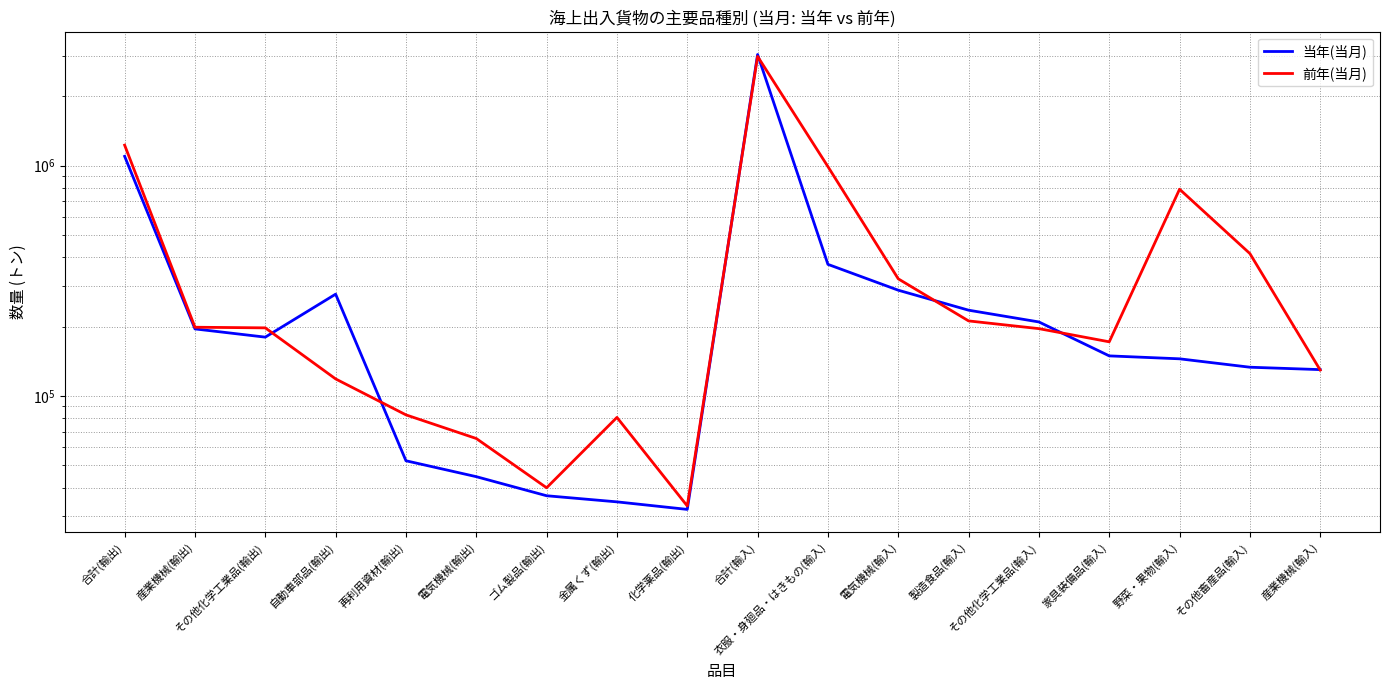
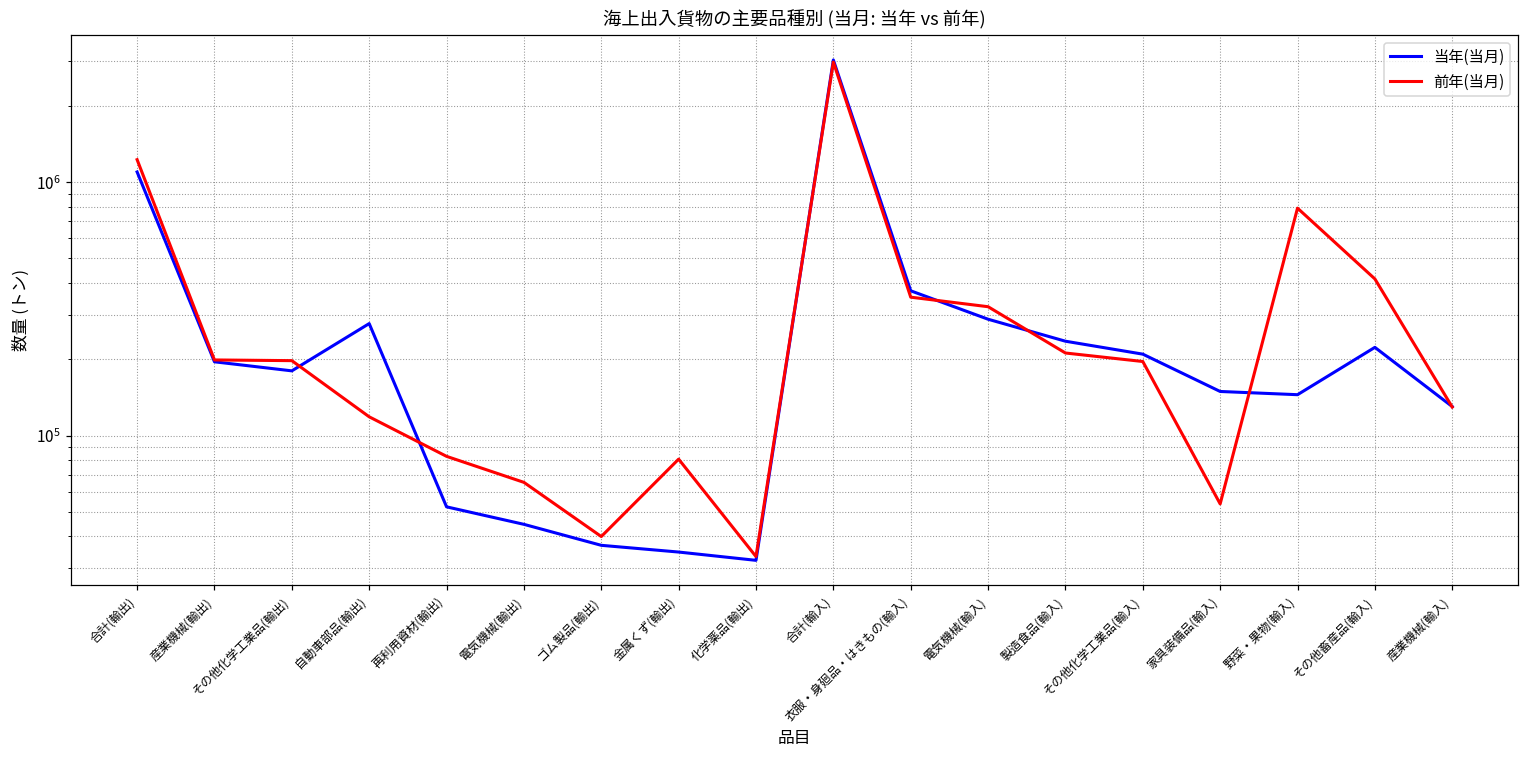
  {
    "当年(当月)": {
      "合計(輸出)": 1100000,
      "その他化学工業品(輸出)": 180000,
      "自動車部品(輸出)": 280000,
      "再利用資材(輸出)": 52000,
      "電気機械(輸出)": 45000,
      "ゴム製品(輸出)": 37000,
      "金属くず(輸出)": 35000,
      "化学薬品(輸出)": 32000,
      "衣服・身廻品・はきもの(輸入)": 370000,
      "電気機械(輸入)": 290000,
      "製造食品(輸入)": 240000,
      "その他化学工業品(輸入)": 210000,
      "家具装備品(輸入)": 150000,
      "野菜・果物(輸入)": 140000,
-     "その他畜産品(輸入)": 130000
+     "その他畜産品(輸入)": 220000
    },
    "前年(当月)": {
      "合計(輸出)": 1200000,
      "その他化学工業品(輸出)": 200000,
      "自動車部品(輸出)": 120000,
      "再利用資材(輸出)": 83000,
      "電気機械(輸出)": 65000,
      "ゴム製品(輸出)": 40000,
      "金属くず(輸出)": 81000,
      "化学薬品(輸出)": 33000,
-     "衣服・身廻品・はきもの(輸入)": 990000,
+     "衣服・身廻品・はきもの(輸入)": 350000,
      "電気機械(輸入)": 320000,
      "製造食品(輸入)": 210000,
      "その他化学工業品(輸入)": 200000,
-     "家具装備品(輸入)": 170000,
+     "家具装備品(輸入)": 54000,
      "野菜・果物(輸入)": 790000,
      "その他畜産品(輸入)": 420000
    }
  }
